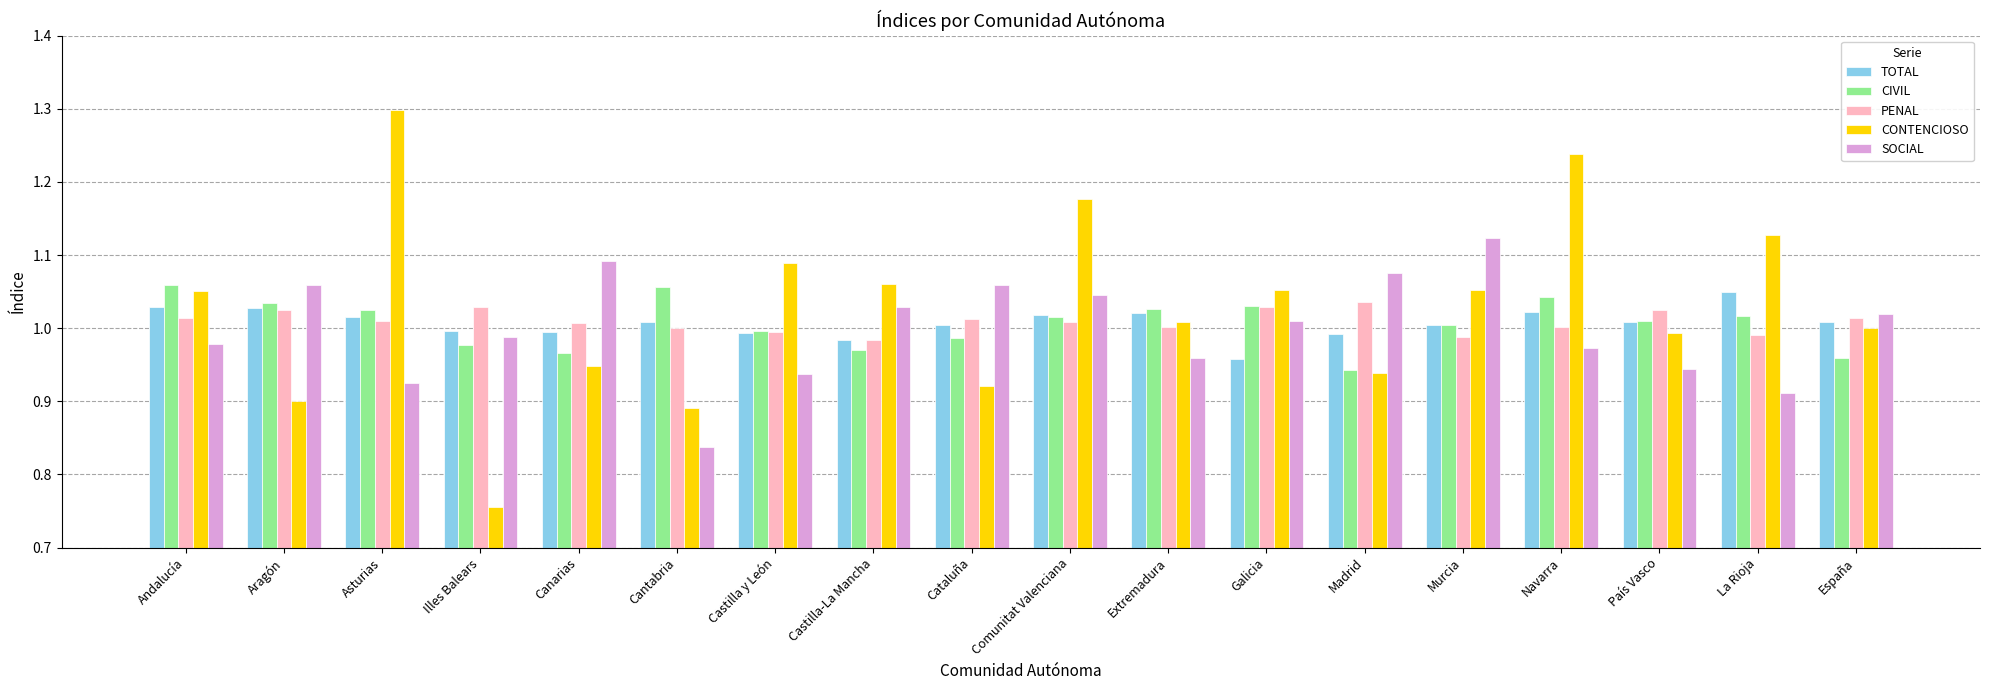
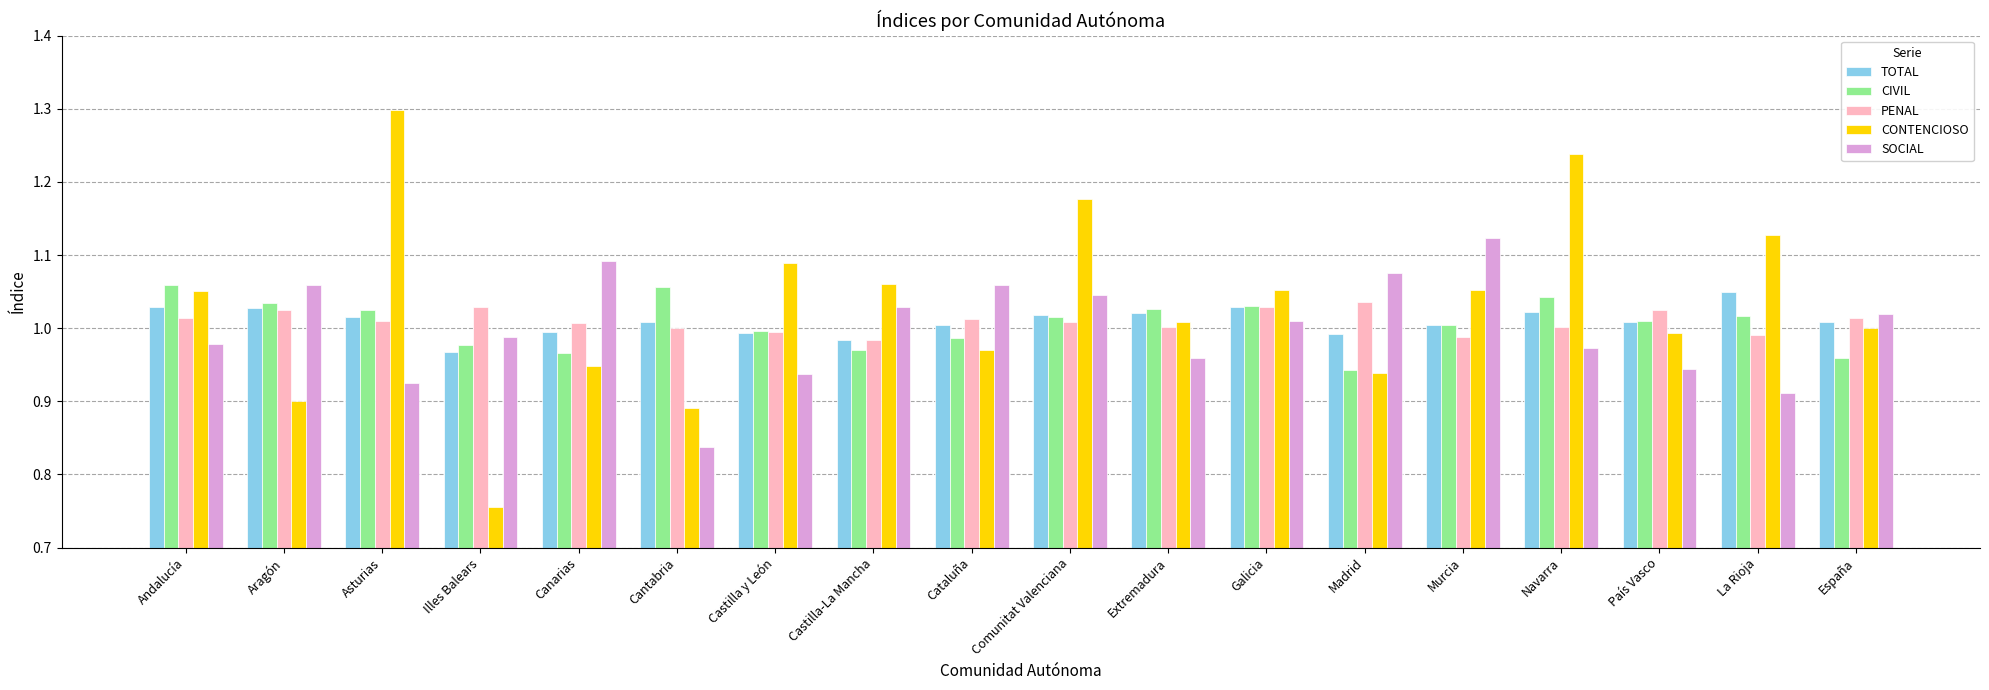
  {
    "TOTAL": {
      "Andalucía": 1.03,
      "Aragón": 1.03,
      "Asturias": 1.02,
-     "Illes Balears": 1.00,
+     "Illes Balears": 0.97,
      "Canarias": 0.99,
      "Cantabria": 1.01,
      "Castilla y León": 0.99,
      "Castilla-La Mancha": 0.98,
      "Cataluña": 1.00,
      "Comunitat Valenciana": 1.02,
      "Extremadura": 1.02,
-     "Galicia": 0.96,
+     "Galicia": 1.03,
      "Madrid": 0.99,
      "Murcia": 1.00,
      "Navarra": 1.02,
      "País Vasco": 1.01,
      "La Rioja": 1.05,
      "España": 1.01
    },
    "CIVIL": {
      "Andalucía": 1.06,
      "Aragón": 1.03,
      "Asturias": 1.02,
      "Illes Balears": 0.98,
      "Canarias": 0.97,
      "Cantabria": 1.06,
      "Castilla y León": 1.00,
      "Castilla-La Mancha": 0.97,
      "Cataluña": 0.99,
      "Comunitat Valenciana": 1.02,
      "Extremadura": 1.03,
      "Galicia": 1.03,
      "Madrid": 0.94,
      "Murcia": 1.00,
      "Navarra": 1.04,
      "País Vasco": 1.01,
      "La Rioja": 1.02,
      "España": 0.96
    },
    "CONTENCIOSO": {
      "Andalucía": 1.05,
      "Aragón": 0.90,
      "Asturias": 1.30,
      "Illes Balears": 0.76,
      "Canarias": 0.95,
      "Cantabria": 0.89,
      "Castilla y León": 1.09,
      "Castilla-La Mancha": 1.06,
-     "Cataluña": 0.92,
+     "Cataluña": 0.97,
      "Comunitat Valenciana": 1.18,
      "Extremadura": 1.01,
      "Galicia": 1.05,
      "Madrid": 0.94,
      "Murcia": 1.05,
      "Navarra": 1.24,
      "País Vasco": 0.99,
      "La Rioja": 1.13,
      "España": 1.00
    }
  }
